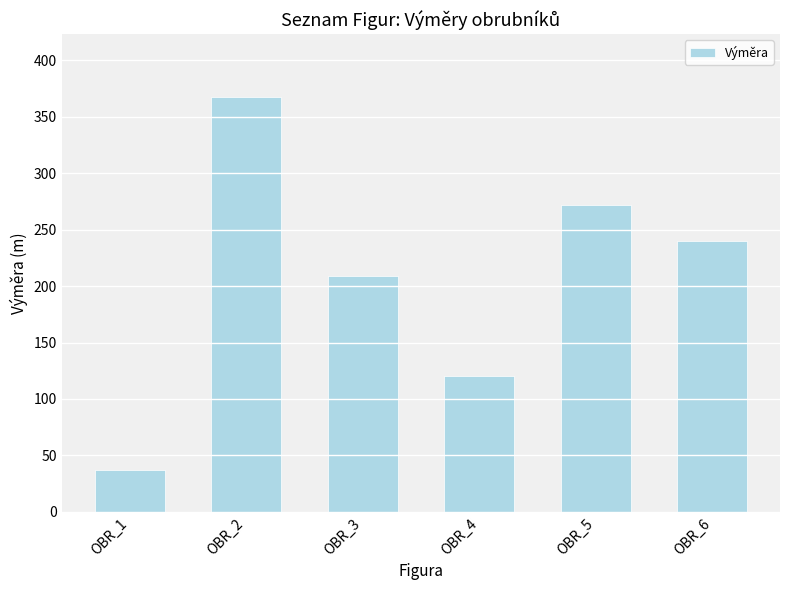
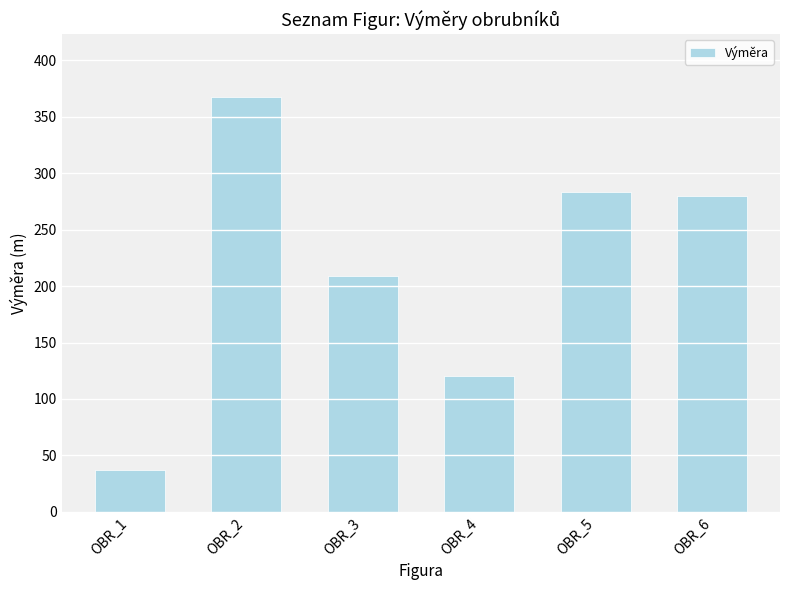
  {
    "OBR_1": 37,
    "OBR_2": 368,
    "OBR_3": 209,
    "OBR_4": 120,
-   "OBR_5": 272,
-   "OBR_6": 240
+   "OBR_5": 283,
+   "OBR_6": 280
  }
